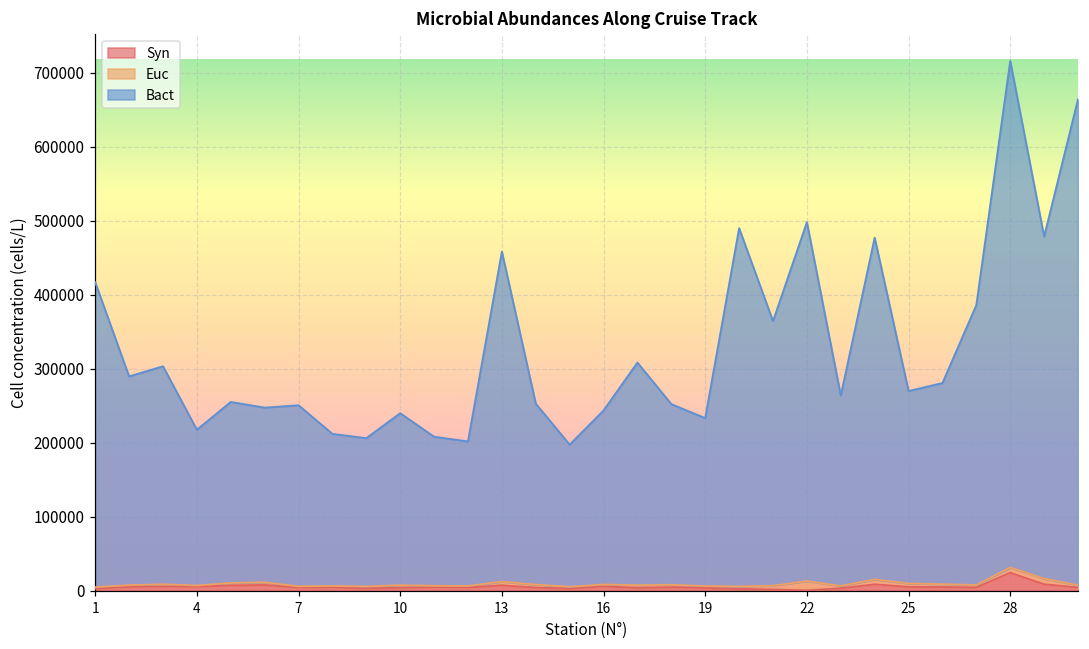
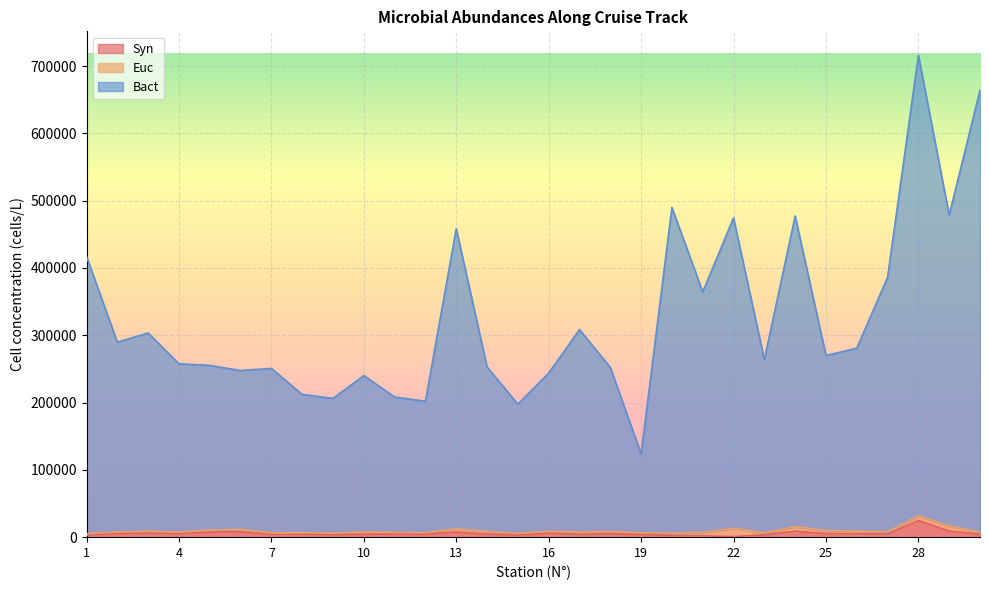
  {
    "Syn": {
      "13": 10000,
      "22": 0,
      "25": 10000,
      "28": 20000
    },
    "Euc": {
      "13": 10000,
      "22": 10000,
      "25": 0,
      "28": 10000
    },
    "Bact": {
      "1": 410000,
-     "4": 210000,
+     "4": 250000,
      "7": 240000,
      "10": 230000,
      "13": 450000,
      "16": 240000,
-     "19": 230000,
-     "22": 480000,
+     "19": 120000,
+     "22": 460000,
      "25": 260000,
      "28": 680000
    }
  }
